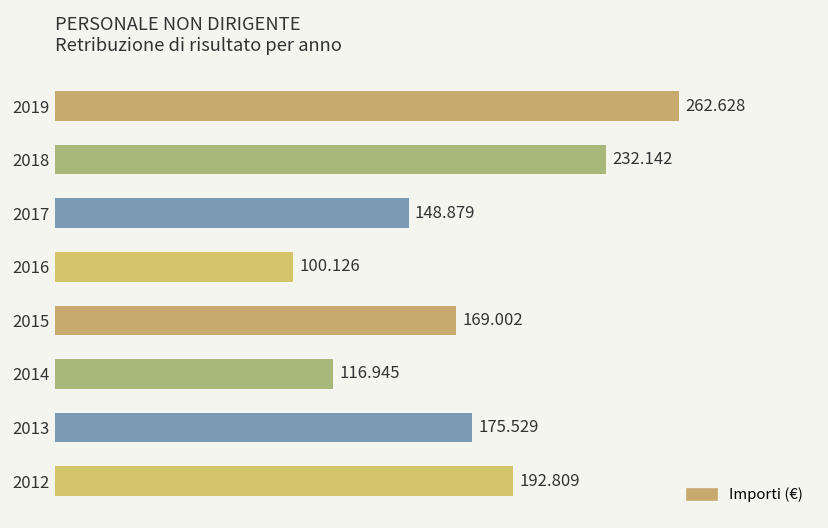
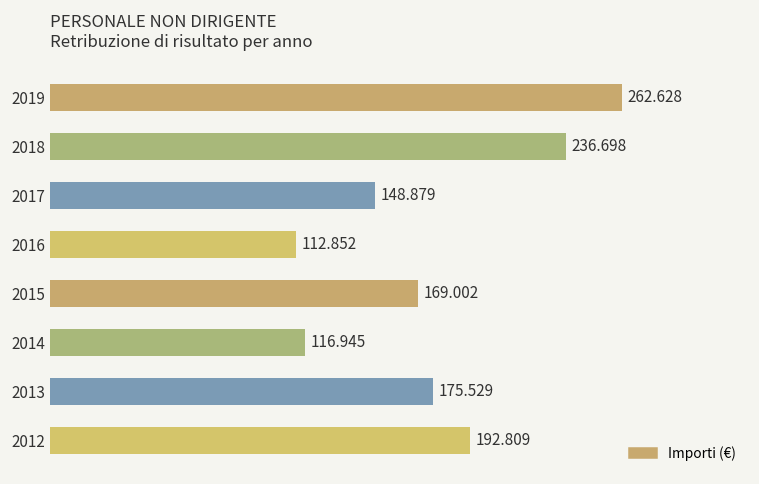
  {
-   "2018": 232.142,
-   "2016": 100.126
+   "2018": 236.698,
+   "2016": 112.852
  }
